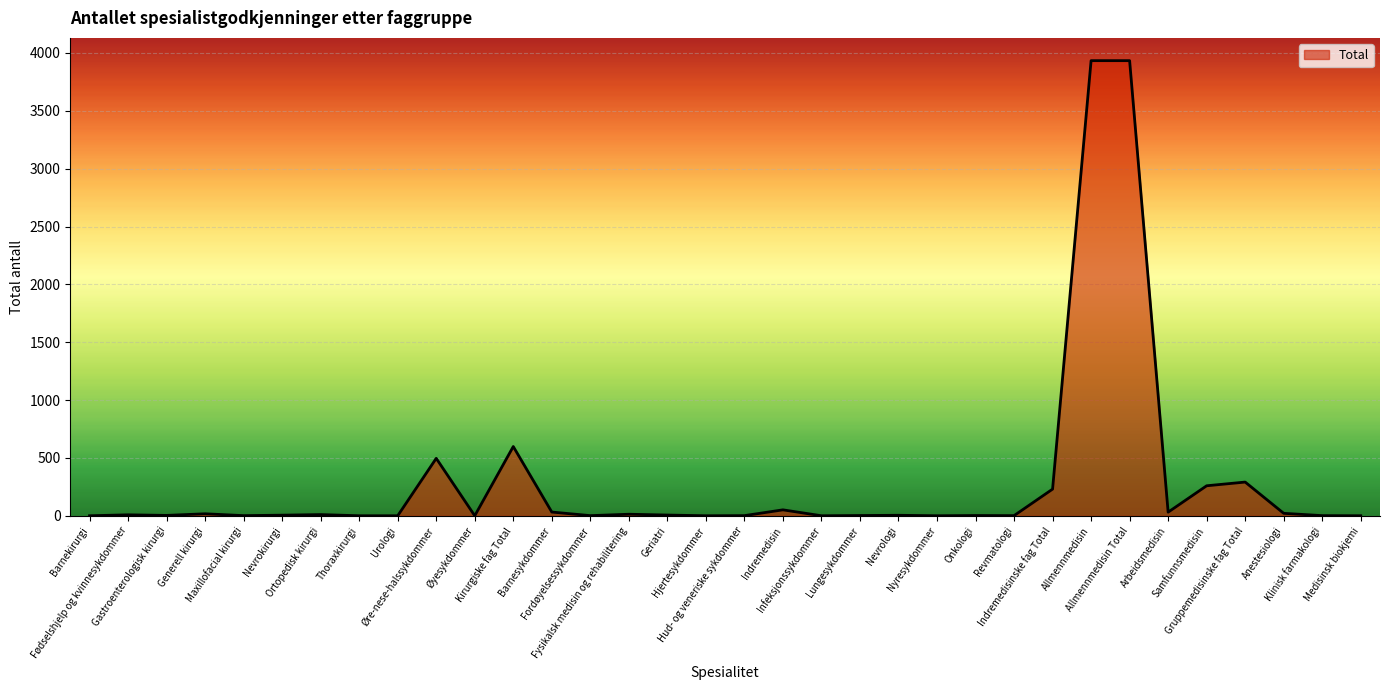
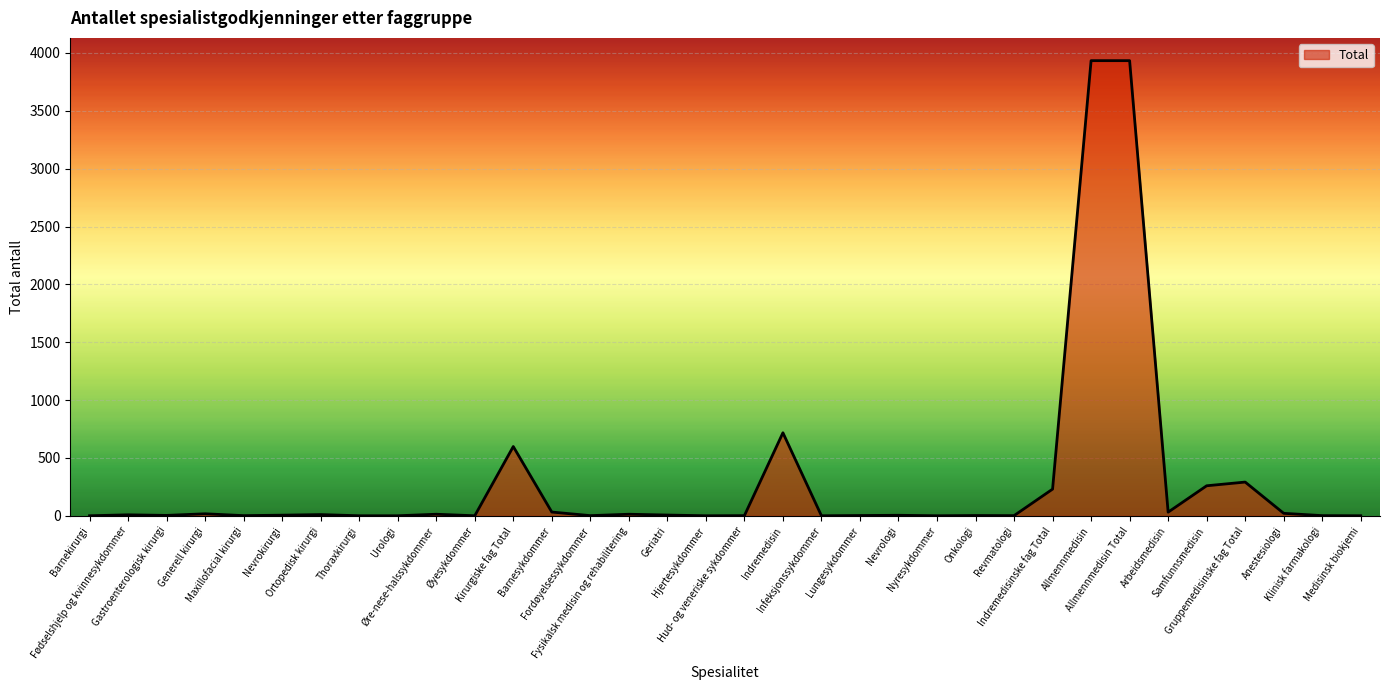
  {
    "Barnekirurgi": 0,
    "Fødselshjelp og kvinnesykdommer": 10,
    "Gastroenterologisk kirurgi": 0,
    "Generell kirurgi": 20,
    "Maxillofacial kirurgi": 0,
    "Nevrokirurgi": 10,
    "Ortopedisk kirurgi": 10,
    "Thoraxkirurgi": 0,
    "Urologi": 0,
-   "Øre-nese-halssykdommer": 500,
+   "Øre-nese-halssykdommer": 10,
    "Øyesykdommer": 0,
    "Kirurgiske fag Total": 600,
    "Barnesykdommer": 30,
    "Fordøyelsessykdommer": 0,
    "Fysikalsk medisin og rehabilitering": 10,
    "Geriatri": 10,
    "Hjertesykdommer": 0,
    "Hud- og veneriske sykdommer": 0,
-   "Indremedisin": 50,
+   "Indremedisin": 720,
    "Infeksjonssykdommer": 0,
    "Lungesykdommer": 0,
    "Nevrologi": 10,
    "Nyresykdommer": 0,
    "Onkologi": 0,
    "Revmatologi": 0,
    "Indremedisinske fag Total": 230,
    "Allmennmedisin": 3930,
    "Allmennmedisin Total": 3930,
    "Arbeidsmedisin": 30,
    "Samfunnsmedisin": 260,
    "Gruppemedisinske fag Total": 290,
    "Anestesiologi": 20,
    "Klinisk farmakologi": 0,
    "Medisinsk biokjemi": 0
  }
